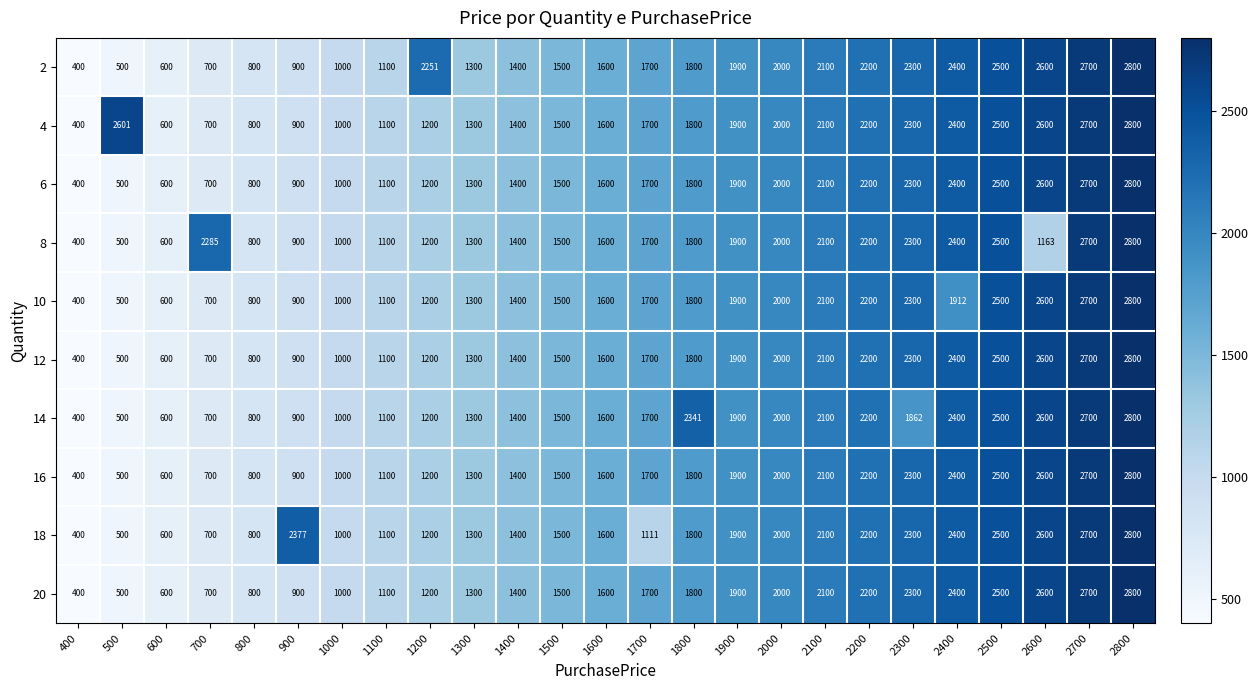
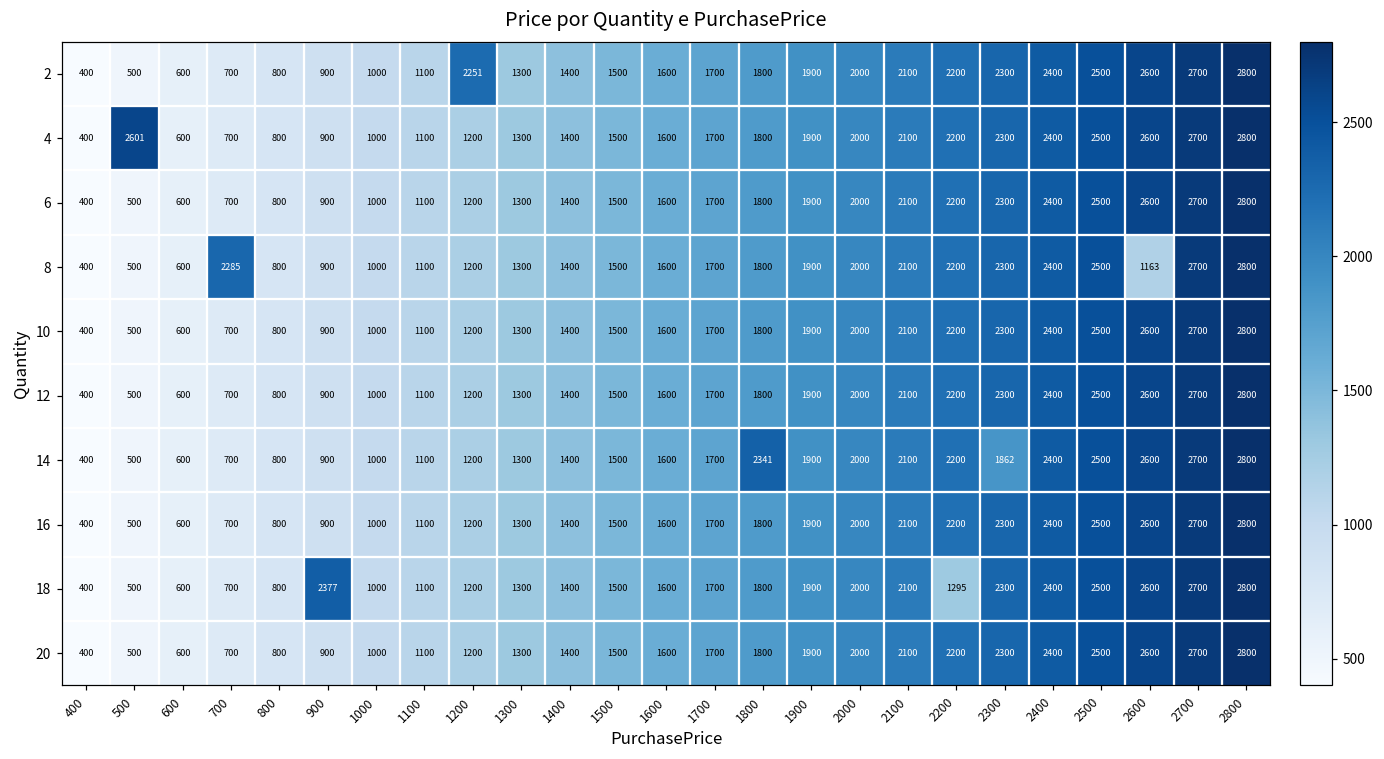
  {
    "10": {
      "400": 400,
      "500": 500,
      "600": 600,
      "700": 700,
      "800": 800,
      "900": 900,
      "1000": 1000,
      "1100": 1100,
      "1200": 1200,
      "1300": 1300,
      "1400": 1400,
      "1500": 1500,
      "1600": 1600,
      "1700": 1700,
      "1800": 1800,
      "1900": 1900,
      "2000": 2000,
      "2100": 2100,
      "2200": 2200,
      "2300": 2300,
-     "2400": 1912,
+     "2400": 2400,
      "2500": 2500,
      "2600": 2600,
      "2700": 2700,
      "2800": 2800
    },
    "18": {
      "400": 400,
      "500": 500,
      "600": 600,
      "700": 700,
      "800": 800,
      "900": 2377,
      "1000": 1000,
      "1100": 1100,
      "1200": 1200,
      "1300": 1300,
      "1400": 1400,
      "1500": 1500,
      "1600": 1600,
-     "1700": 1111,
+     "1700": 1700,
      "1800": 1800,
      "1900": 1900,
      "2000": 2000,
      "2100": 2100,
-     "2200": 2200,
+     "2200": 1295,
      "2300": 2300,
      "2400": 2400,
      "2500": 2500,
      "2600": 2600,
      "2700": 2700,
      "2800": 2800
    }
  }
